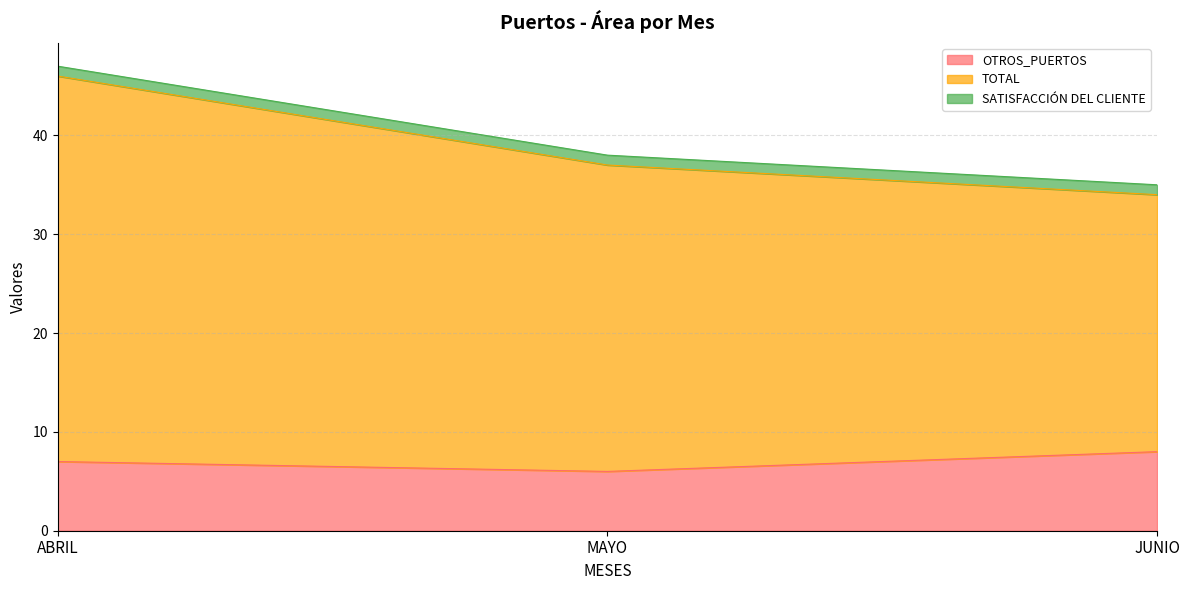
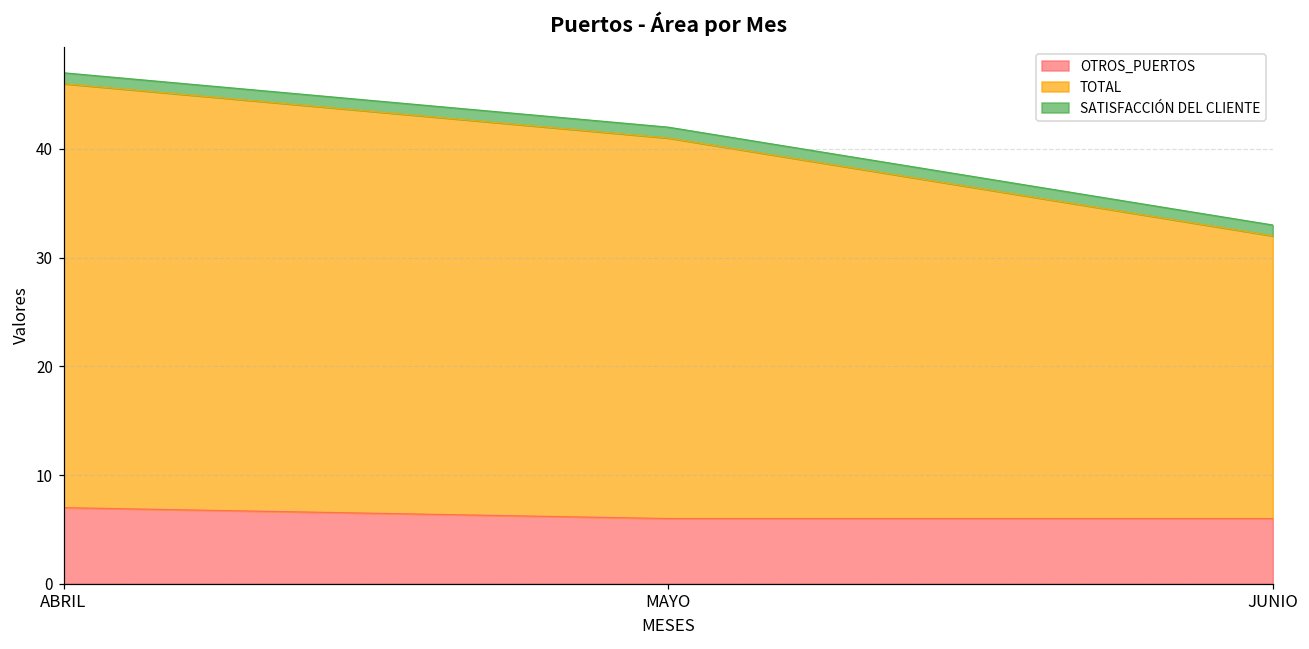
  {
    "OTROS_PUERTOS": {
      "ABRIL": 7,
      "MAYO": 6,
-     "JUNIO": 8
+     "JUNIO": 6
    },
    "TOTAL": {
      "ABRIL": 39,
-     "MAYO": 31,
+     "MAYO": 35,
      "JUNIO": 26
    },
    "SATISFACCIÓN DEL CLIENTE": {
      "ABRIL": 1,
      "MAYO": 1,
      "JUNIO": 1
    }
  }
